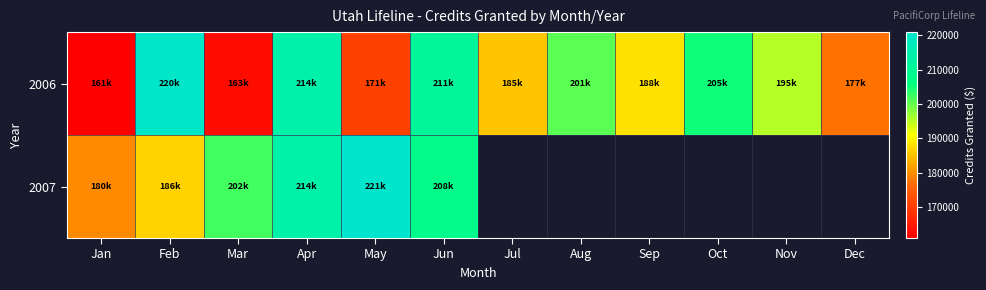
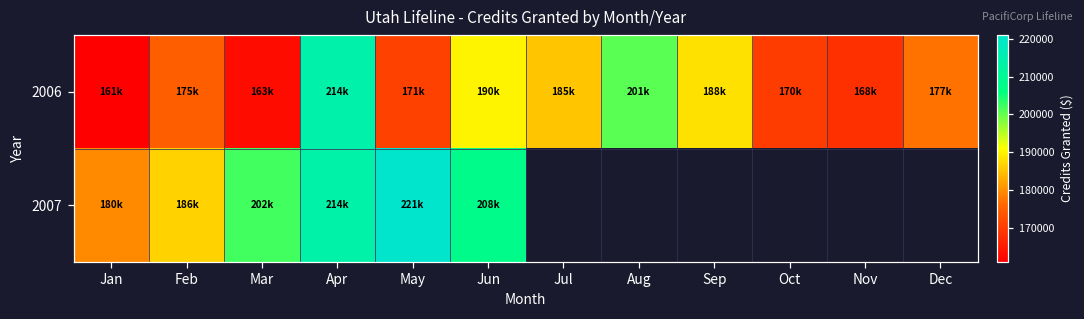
  {
    "2006": {
      "Jan": "161k",
-     "Feb": "220k",
+     "Feb": "175k",
      "Mar": "163k",
      "Apr": "214k",
      "May": "171k",
-     "Jun": "211k",
+     "Jun": "190k",
      "Jul": "185k",
      "Aug": "201k",
      "Sep": "188k",
-     "Oct": "205k",
-     "Nov": "195k",
+     "Oct": "170k",
+     "Nov": "168k",
      "Dec": "177k"
    },
    "2007": {
      "Jan": "180k",
      "Feb": "186k",
      "Mar": "202k",
      "Apr": "214k",
      "May": "221k",
      "Jun": "208k"
    }
  }
